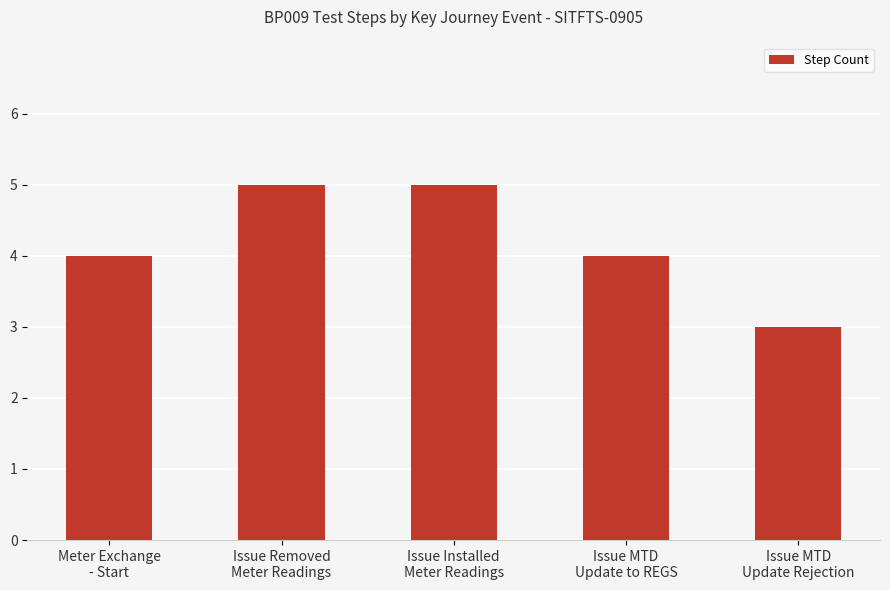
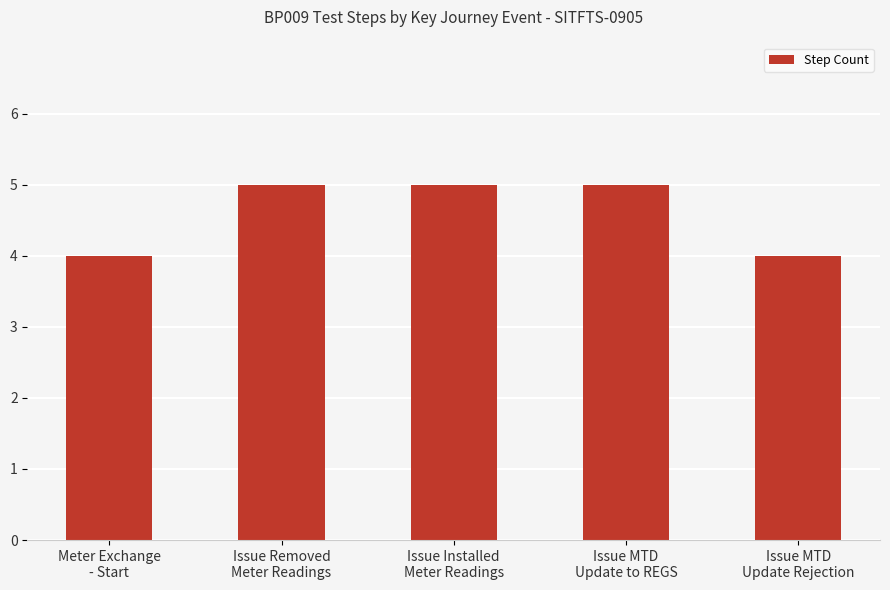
  {
    "Meter Exchange - Start": 4,
    "Issue Removed Meter Readings": 5,
    "Issue Installed Meter Readings": 5,
-   "Issue MTD Update to REGS": 4,
-   "Issue MTD Update Rejection": 3
+   "Issue MTD Update to REGS": 5,
+   "Issue MTD Update Rejection": 4
  }
